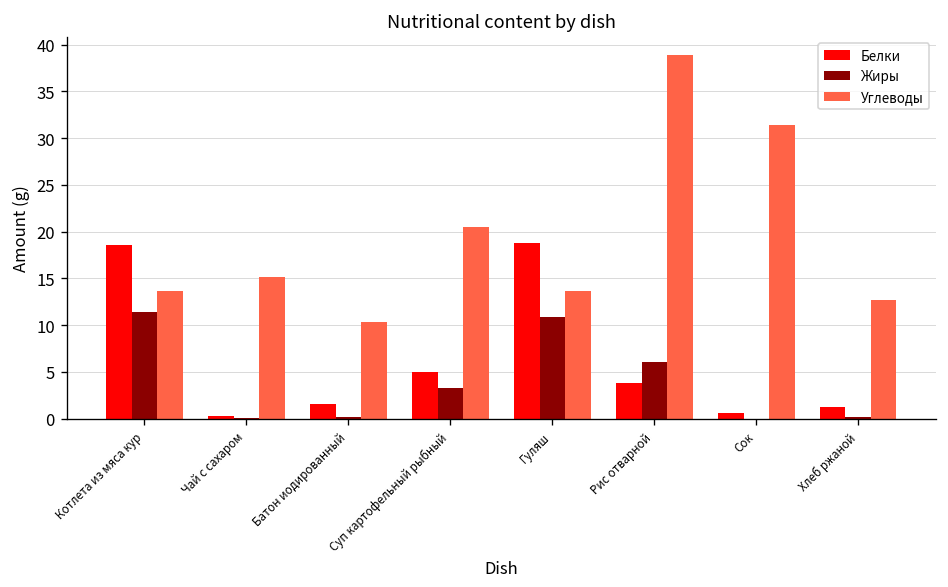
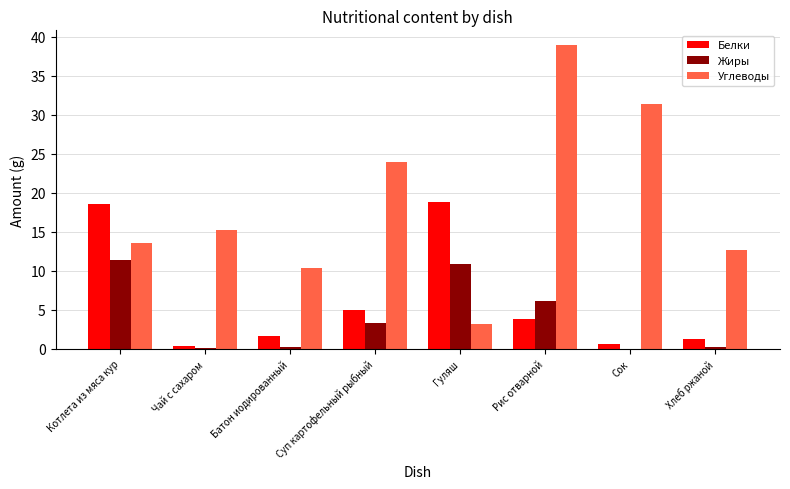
  {
    "Белки": {
      "Котлета из мяса кур": 19,
      "Батон иодированный": 2,
      "Суп картофельный рыбный": 5,
      "Гуляш": 19,
      "Рис отварной": 4,
      "Сок": 1,
      "Хлеб ржаной": 1
    },
    "Жиры": {
      "Котлета из мяса кур": 11,
      "Суп картофельный рыбный": 3,
      "Гуляш": 11,
      "Рис отварной": 6,
      "Сок": 0
    },
    "Углеводы": {
      "Котлета из мяса кур": 14,
      "Чай с сахаром": 15,
      "Батон иодированный": 10,
-     "Суп картофельный рыбный": 21,
-     "Гуляш": 14,
+     "Суп картофельный рыбный": 24,
+     "Гуляш": 3,
      "Рис отварной": 39,
      "Сок": 31,
      "Хлеб ржаной": 13
    }
  }
